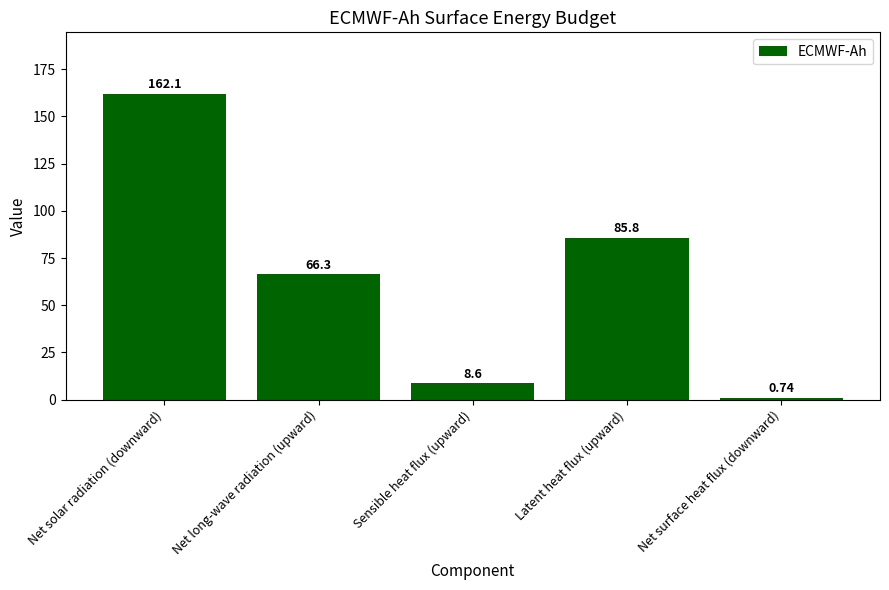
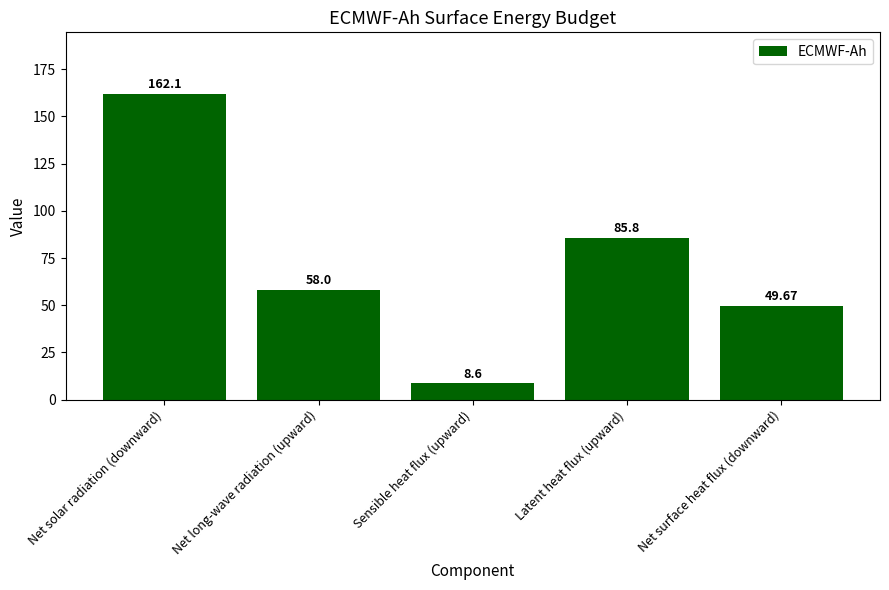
  {
    "Net solar radiation (downward)": 162.1,
-   "Net long-wave radiation (upward)": 66.3,
+   "Net long-wave radiation (upward)": 58.0,
    "Sensible heat flux (upward)": 8.6,
    "Latent heat flux (upward)": 85.8,
-   "Net surface heat flux (downward)": 0.74
+   "Net surface heat flux (downward)": 49.67
  }
